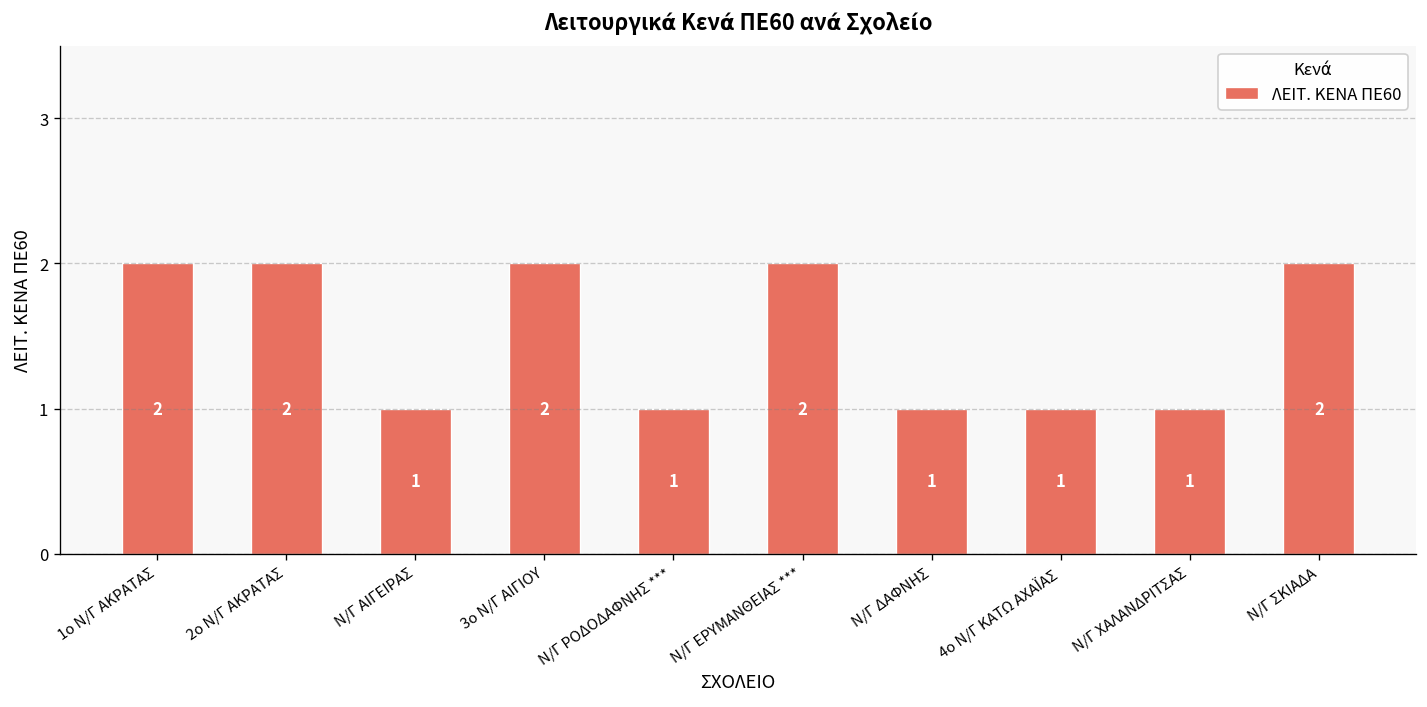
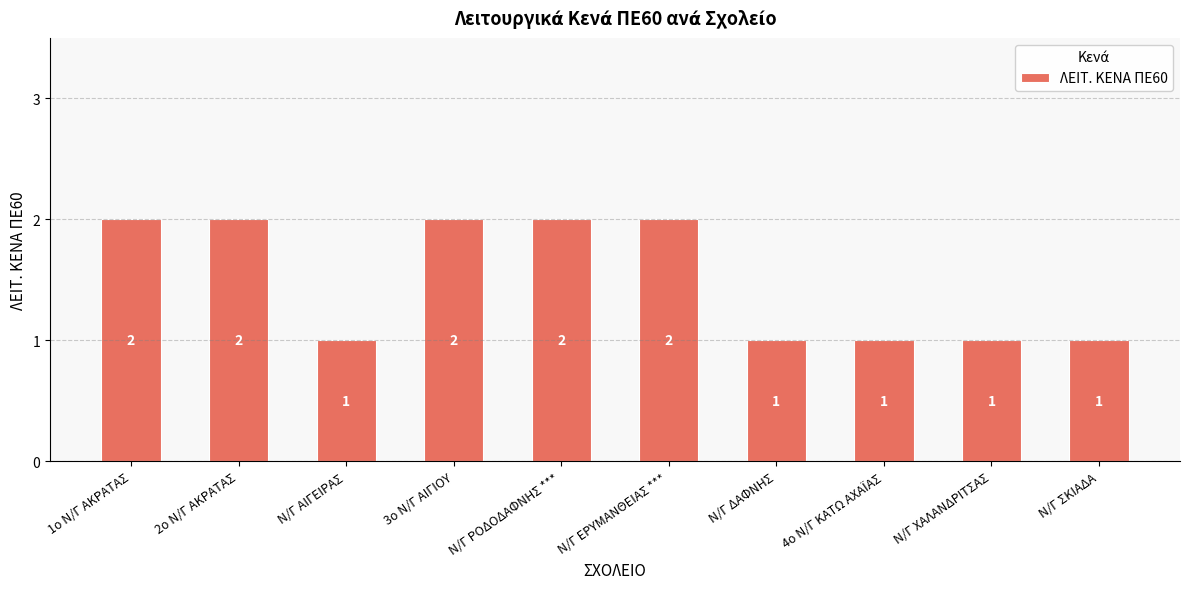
  {
    "1ο Ν/Γ ΑΚΡΑΤΑΣ": 2,
    "2ο Ν/Γ ΑΚΡΑΤΑΣ": 2,
    "Ν/Γ ΑΙΓΕΙΡΑΣ": 1,
    "3ο Ν/Γ ΑΙΓΙΟΥ": 2,
-   "Ν/Γ ΡΟΔΟΔΑΦΝΗΣ ***": 1,
+   "Ν/Γ ΡΟΔΟΔΑΦΝΗΣ ***": 2,
    "Ν/Γ ΕΡΥΜΑΝΘΕΙΑΣ ***": 2,
    "Ν/Γ ΔΑΦΝΗΣ": 1,
    "4ο Ν/Γ ΚΑΤΩ ΑΧΑΪΑΣ": 1,
    "Ν/Γ ΧΑΛΑΝΔΡΙΤΣΑΣ": 1,
-   "Ν/Γ ΣΚΙΑΔΑ": 2
+   "Ν/Γ ΣΚΙΑΔΑ": 1
  }
